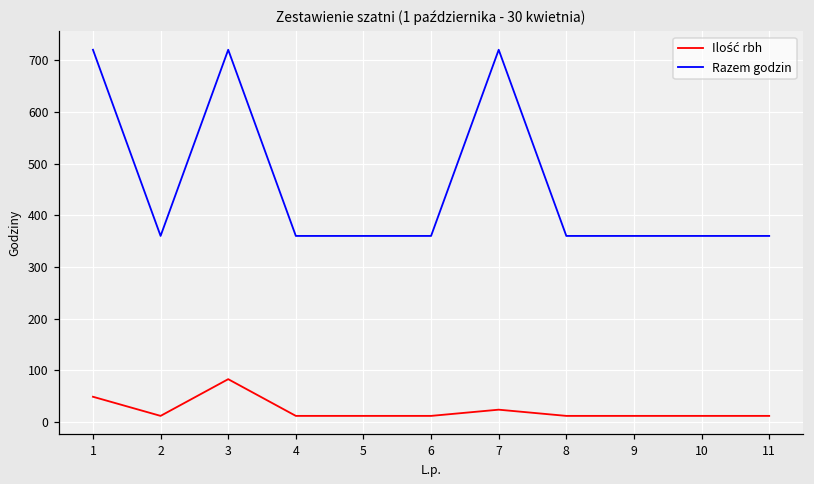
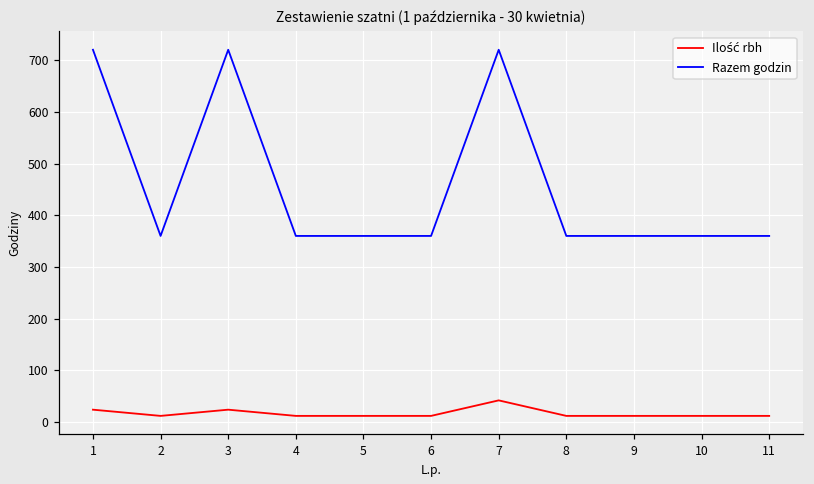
  {
    "Ilość rbh": {
-     "1": 50,
+     "1": 20,
      "2": 10,
-     "3": 80,
+     "3": 20,
      "4": 10,
      "5": 10,
      "6": 10,
-     "7": 20,
+     "7": 40,
      "8": 10,
      "9": 10,
      "10": 10,
      "11": 10
    },
    "Razem godzin": {
      "1": 720,
      "2": 360,
      "3": 720,
      "4": 360,
      "5": 360,
      "6": 360,
      "7": 720,
      "8": 360,
      "9": 360,
      "10": 360,
      "11": 360
    }
  }
